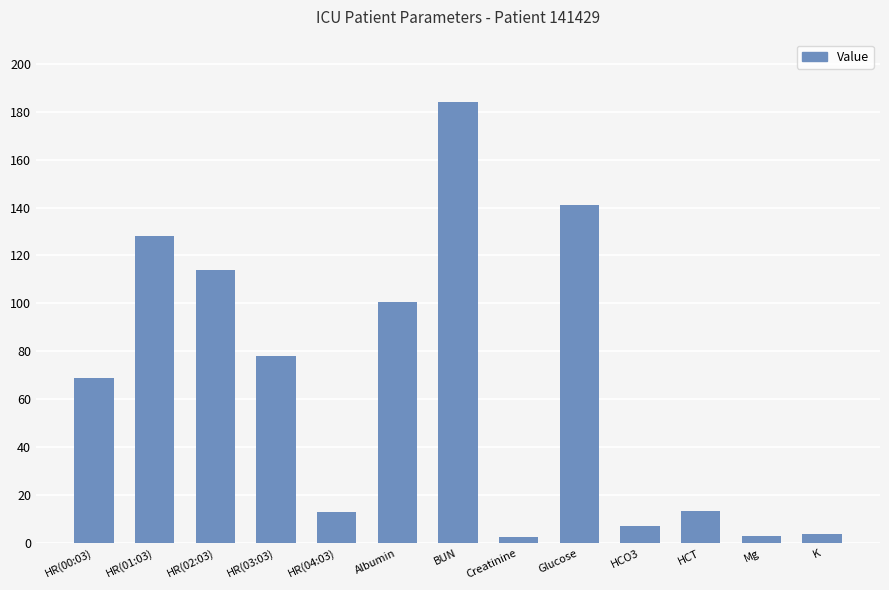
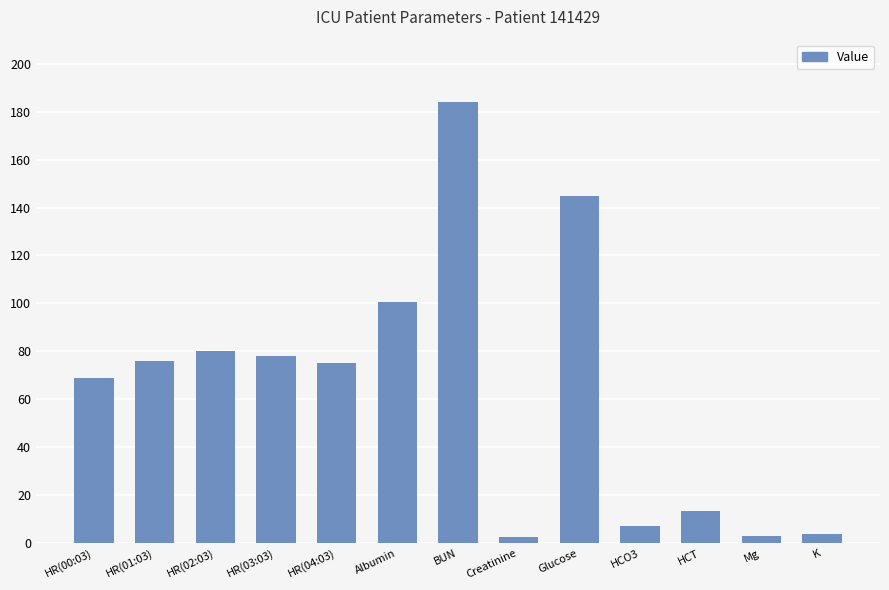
  {
    "HR(00:03)": 69,
-   "HR(01:03)": 128,
-   "HR(02:03)": 114,
+   "HR(01:03)": 76,
+   "HR(02:03)": 80,
    "HR(03:03)": 78,
-   "HR(04:03)": 13,
+   "HR(04:03)": 75,
    "Albumin": 100,
    "BUN": 184,
    "Creatinine": 3,
-   "Glucose": 141,
+   "Glucose": 145,
    "HCO3": 7,
    "HCT": 14,
    "Mg": 3,
    "K": 4
  }
